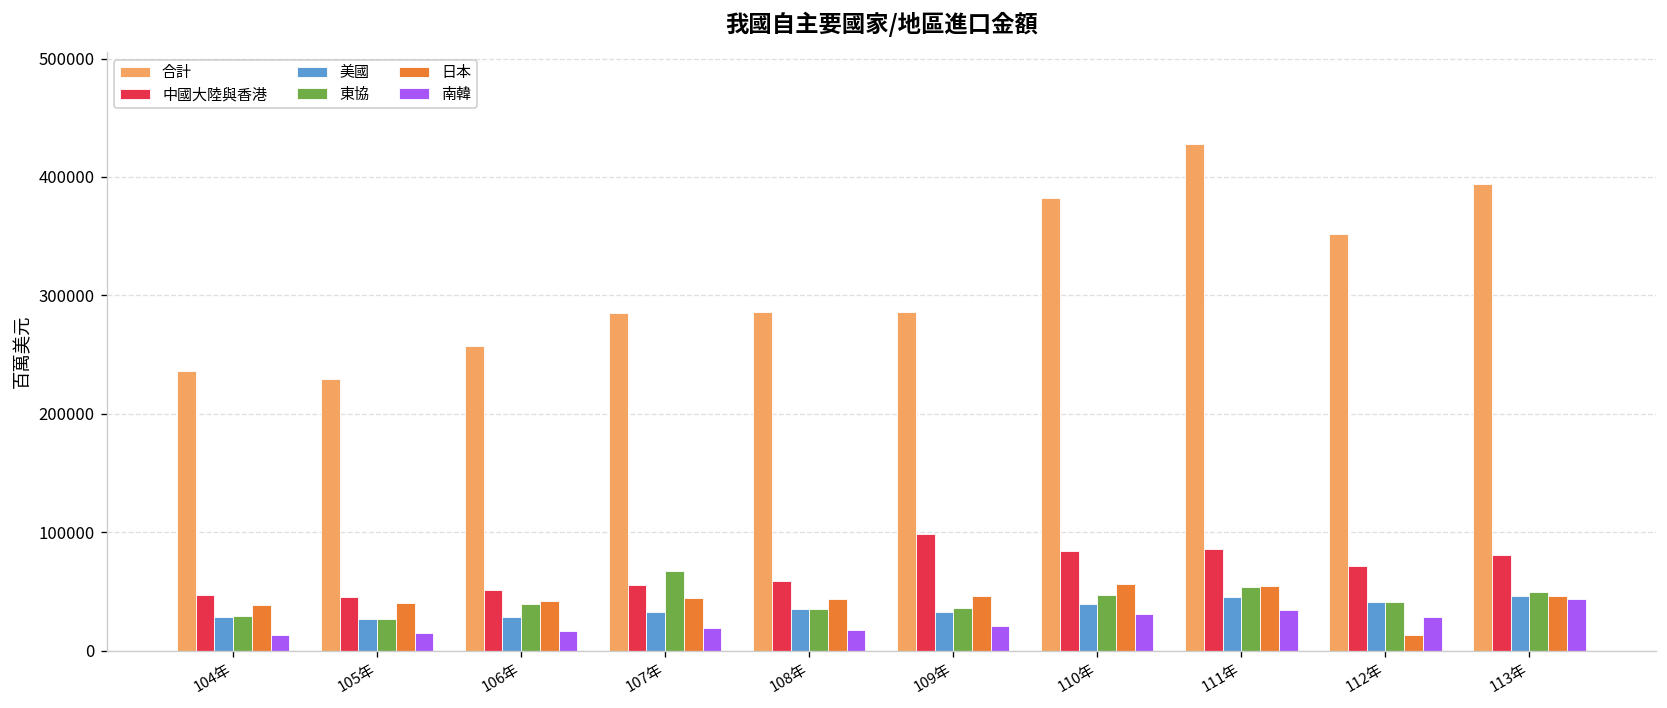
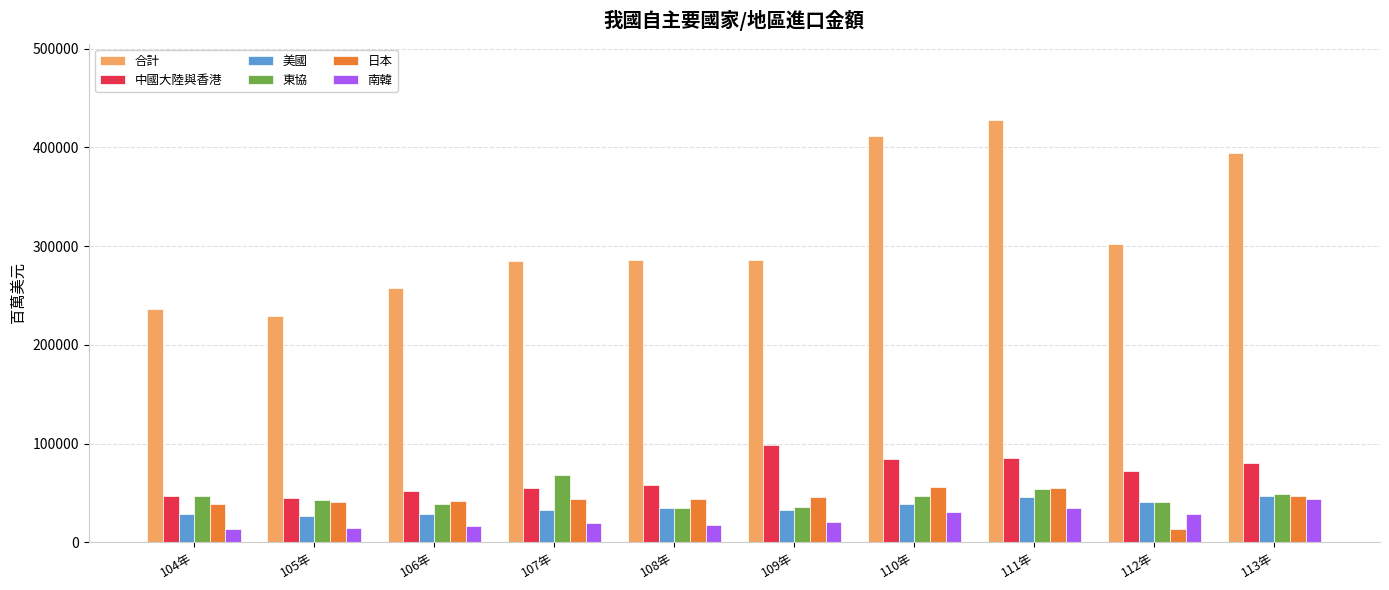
  {
    "合計": {
      "104年": 240000,
      "105年": 230000,
      "106年": 260000,
      "107年": 280000,
      "108年": 290000,
      "109年": 290000,
-     "110年": 380000,
+     "110年": 410000,
      "111年": 430000,
-     "112年": 350000,
+     "112年": 300000,
      "113年": 390000
    },
    "中國大陸與香港": {
      "104年": 50000,
      "105年": 50000,
      "106年": 50000,
      "107年": 60000,
      "108年": 60000,
      "109年": 100000,
      "110年": 80000,
      "111年": 90000,
      "112年": 70000,
      "113年": 80000
    },
    "美國": {
      "104年": 30000,
      "105年": 30000,
      "106年": 30000,
      "107年": 30000,
      "108年": 30000,
      "109年": 30000,
      "110年": 40000,
      "111年": 50000,
      "112年": 40000,
      "113年": 50000
    },
    "東協": {
-     "104年": 30000,
-     "105年": 30000,
+     "104年": 50000,
+     "105年": 40000,
      "106年": 40000,
      "107年": 70000,
      "108年": 30000,
      "109年": 40000,
      "110年": 50000,
      "111年": 50000,
      "112年": 40000,
      "113年": 50000
    },
    "日本": {
      "104年": 40000,
      "105年": 40000,
      "106年": 40000,
      "107年": 40000,
      "108年": 40000,
      "109年": 50000,
      "110年": 60000,
      "111年": 50000,
      "112年": 10000,
      "113年": 50000
    },
    "南韓": {
      "104年": 10000,
      "105年": 10000,
      "106年": 20000,
      "107年": 20000,
      "108年": 20000,
      "109年": 20000,
      "110年": 30000,
      "111年": 30000,
      "112年": 30000,
      "113年": 40000
    }
  }
